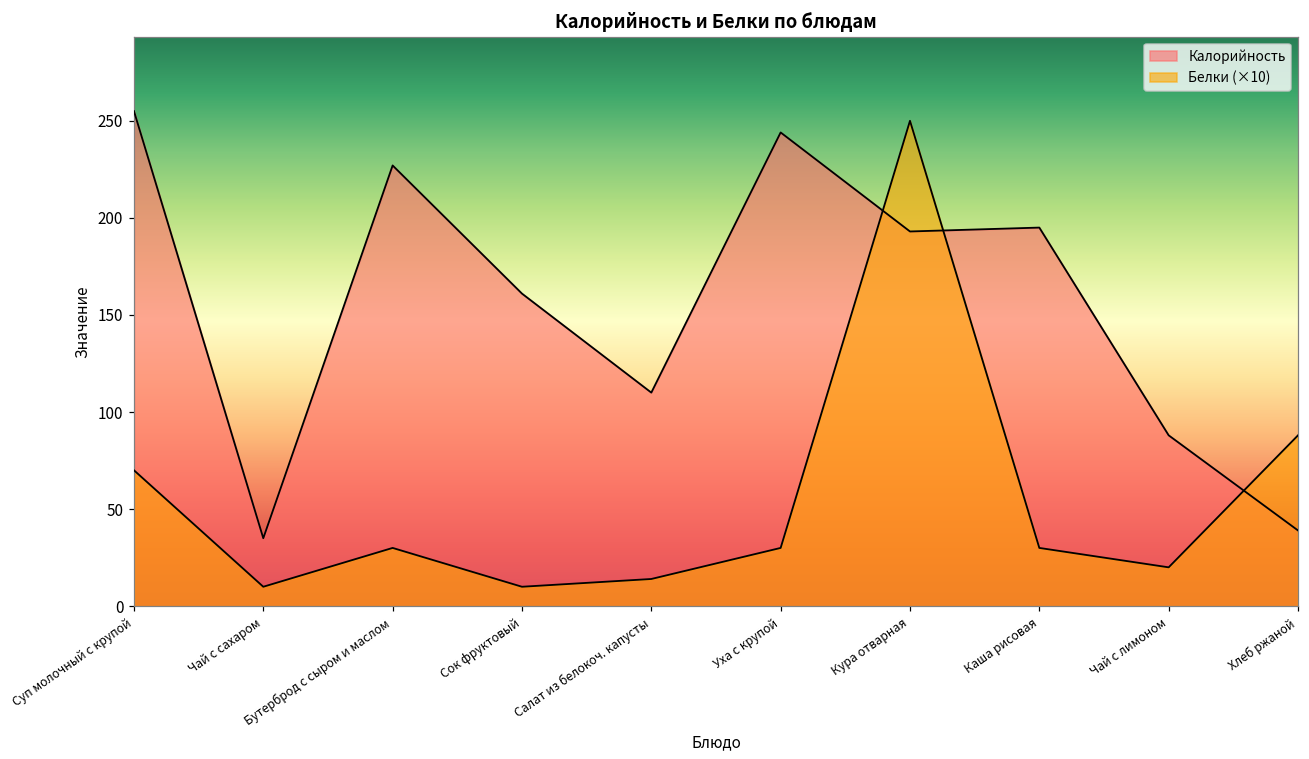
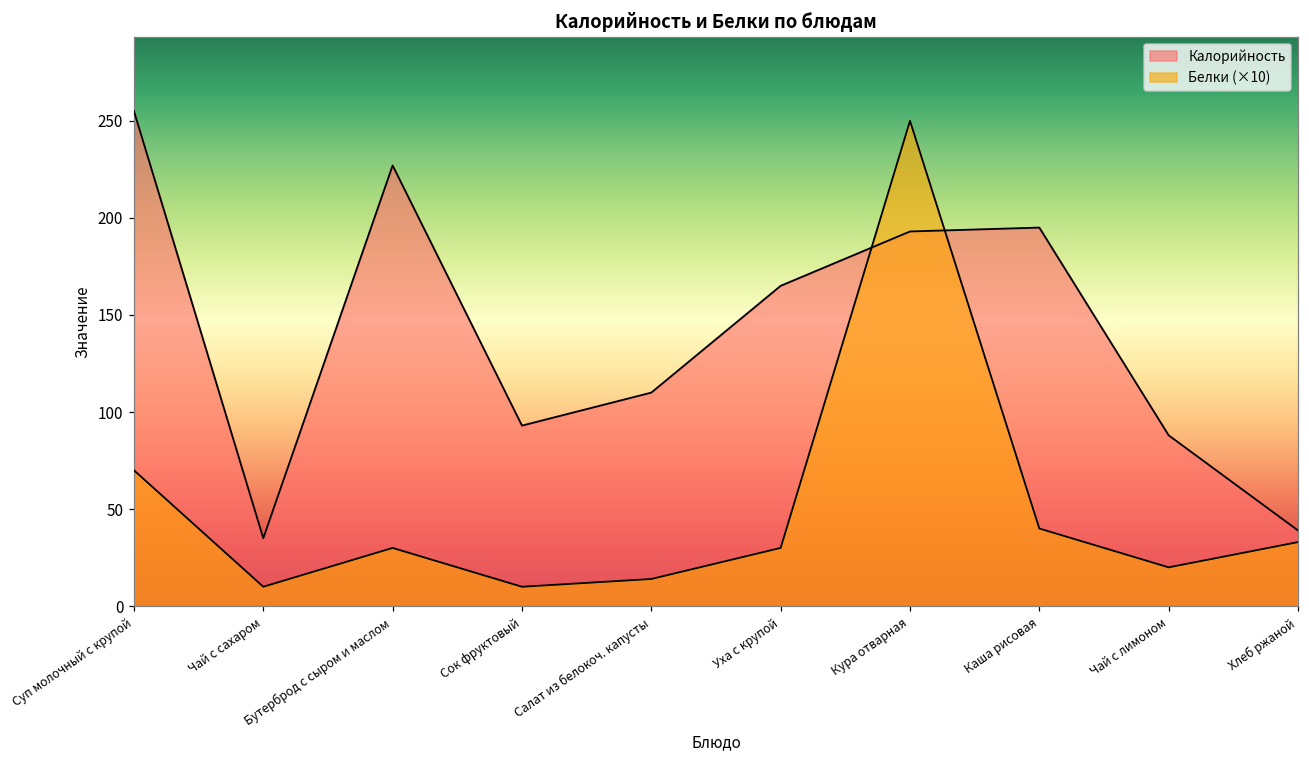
  {
    "Калорийность": {
      "Суп молочный с крупой": 255,
      "Чай с сахаром": 35,
      "Бутерброд с сыром и маслом": 227,
-     "Сок фруктовый": 161,
+     "Сок фруктовый": 93,
      "Салат из белокоч. капусты": 110,
-     "Уха с крупой": 244,
+     "Уха с крупой": 165,
      "Кура отварная": 193,
      "Каша рисовая": 195,
      "Чай с лимоном": 88,
      "Хлеб ржаной": 39
    },
    "Белки (×10)": {
      "Суп молочный с крупой": 70,
      "Чай с сахаром": 10,
      "Бутерброд с сыром и маслом": 30,
      "Сок фруктовый": 10,
      "Салат из белокоч. капусты": 14,
      "Уха с крупой": 30,
      "Кура отварная": 250,
-     "Каша рисовая": 30,
+     "Каша рисовая": 40,
      "Чай с лимоном": 20,
-     "Хлеб ржаной": 88
+     "Хлеб ржаной": 33
    }
  }
